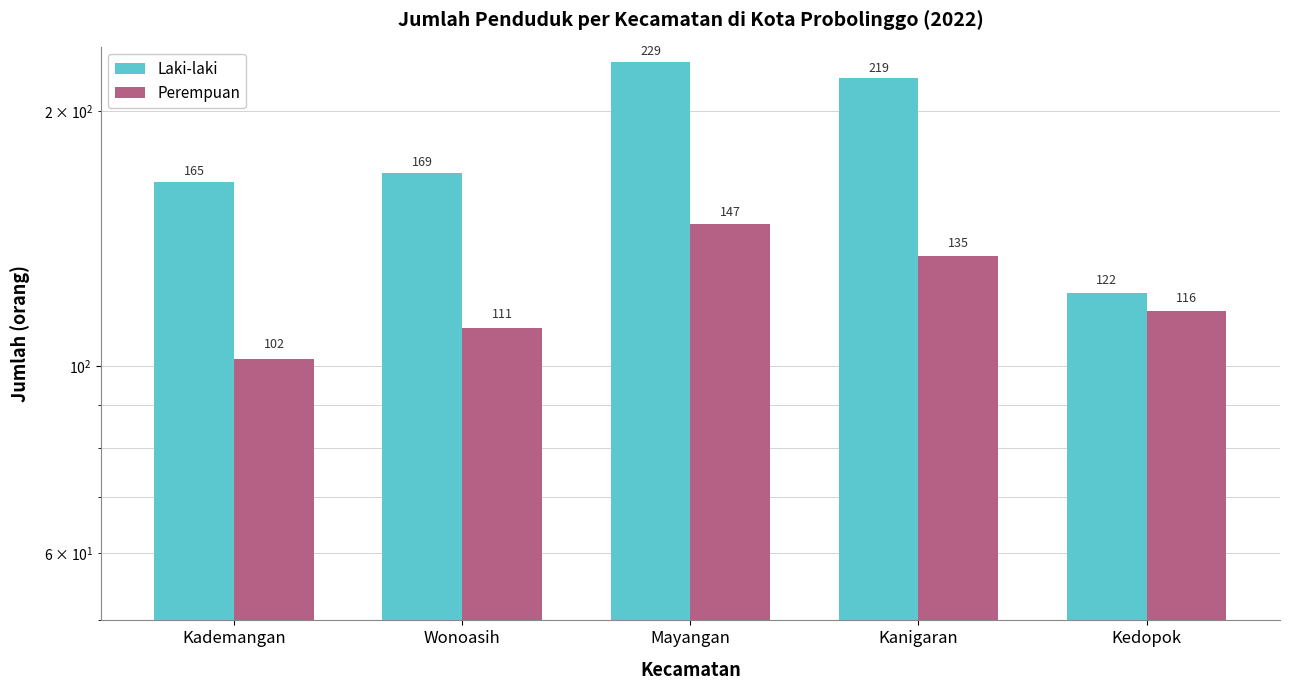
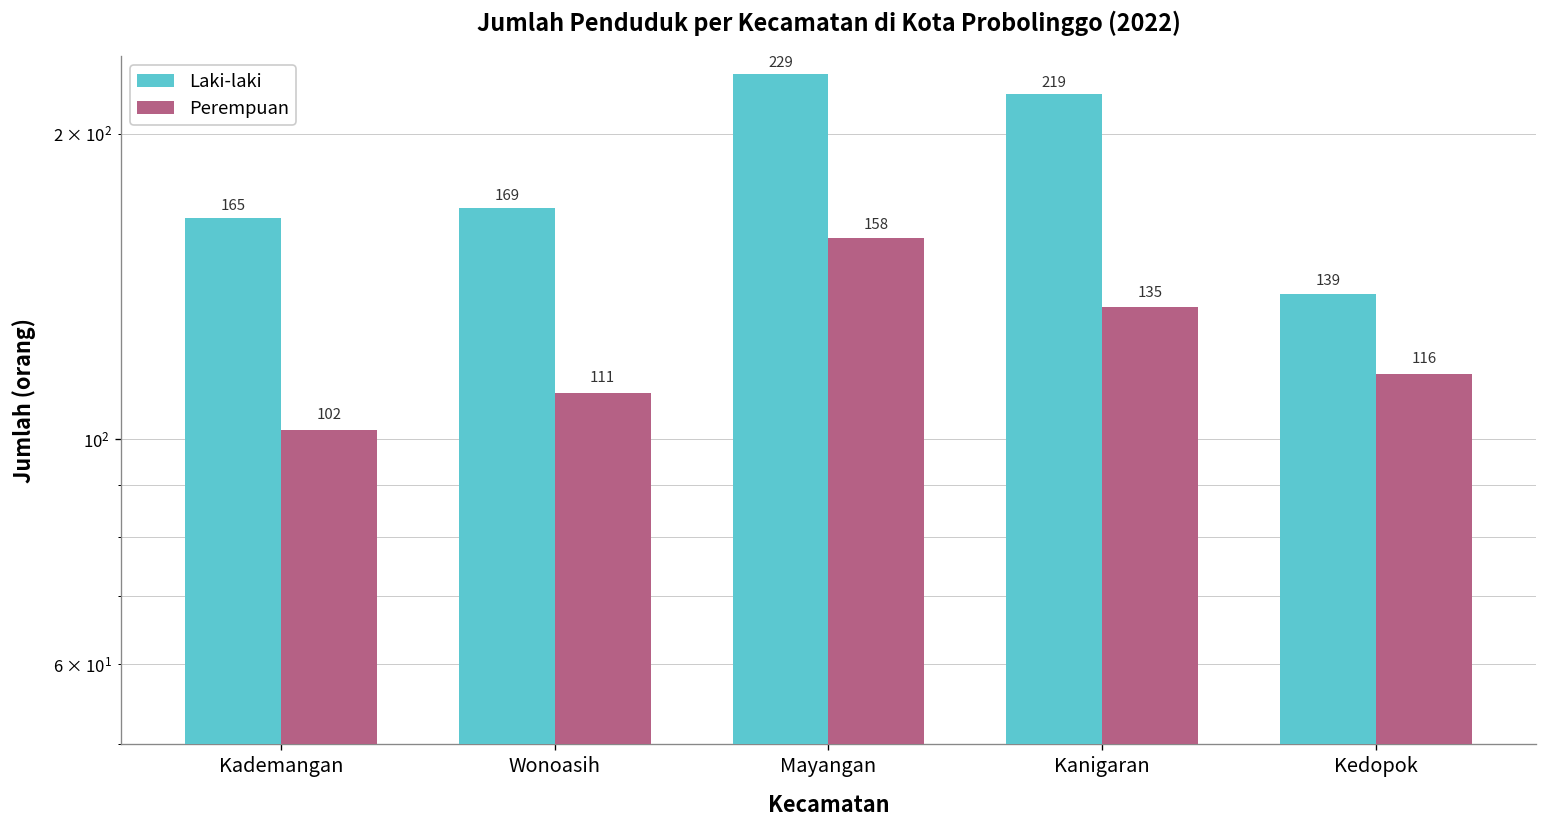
  {
    "Laki-laki": {
      "Kademangan": 165,
      "Wonoasih": 169,
      "Mayangan": 229,
      "Kanigaran": 219,
-     "Kedopok": 122
+     "Kedopok": 139
    },
    "Perempuan": {
      "Kademangan": 102,
      "Wonoasih": 111,
-     "Mayangan": 147,
+     "Mayangan": 158,
      "Kanigaran": 135,
      "Kedopok": 116
    }
  }
